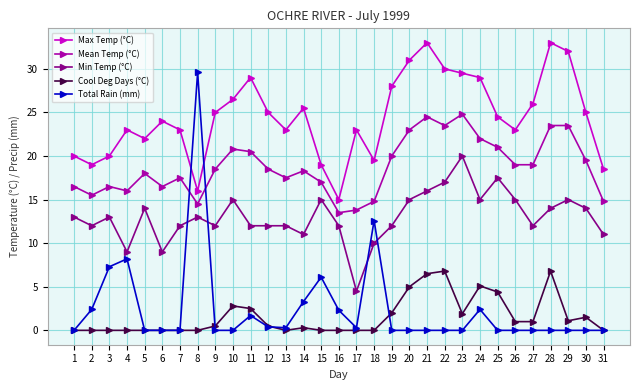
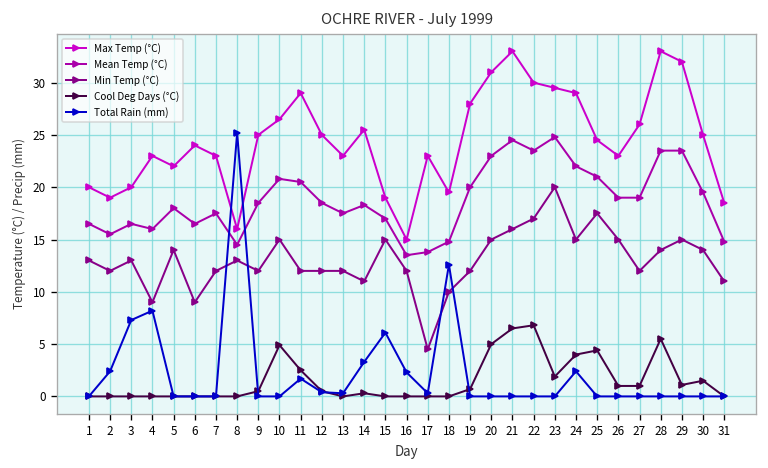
  {
    "Cool Deg Days (°C)": {
      "2": 0,
      "3": 0,
      "4": 0,
      "8": 0,
      "9": 1,
-     "10": 3,
+     "10": 5,
      "11": 3,
      "13": 0,
      "14": 0,
      "15": 0,
      "16": 0,
      "17": 0,
      "18": 0,
-     "19": 2,
+     "19": 1,
      "20": 5,
      "21": 7,
      "22": 7,
      "23": 2,
-     "24": 5,
+     "24": 4,
      "25": 4,
      "26": 1,
      "27": 1,
-     "28": 7,
+     "28": 6,
      "29": 1,
      "30": 2
    },
    "Total Rain (mm)": {
      "2": 2,
      "3": 7,
      "4": 8,
-     "8": 30,
+     "8": 25,
      "9": 0,
      "10": 0,
      "11": 2,
      "13": 0,
      "14": 3,
      "15": 6,
      "16": 2,
      "17": 0,
      "18": 13,
      "19": 0,
      "20": 0,
      "21": 0,
      "22": 0,
      "23": 0,
      "24": 2,
      "25": 0,
      "26": 0,
      "27": 0,
      "28": 0,
      "29": 0,
      "30": 0
    }
  }
